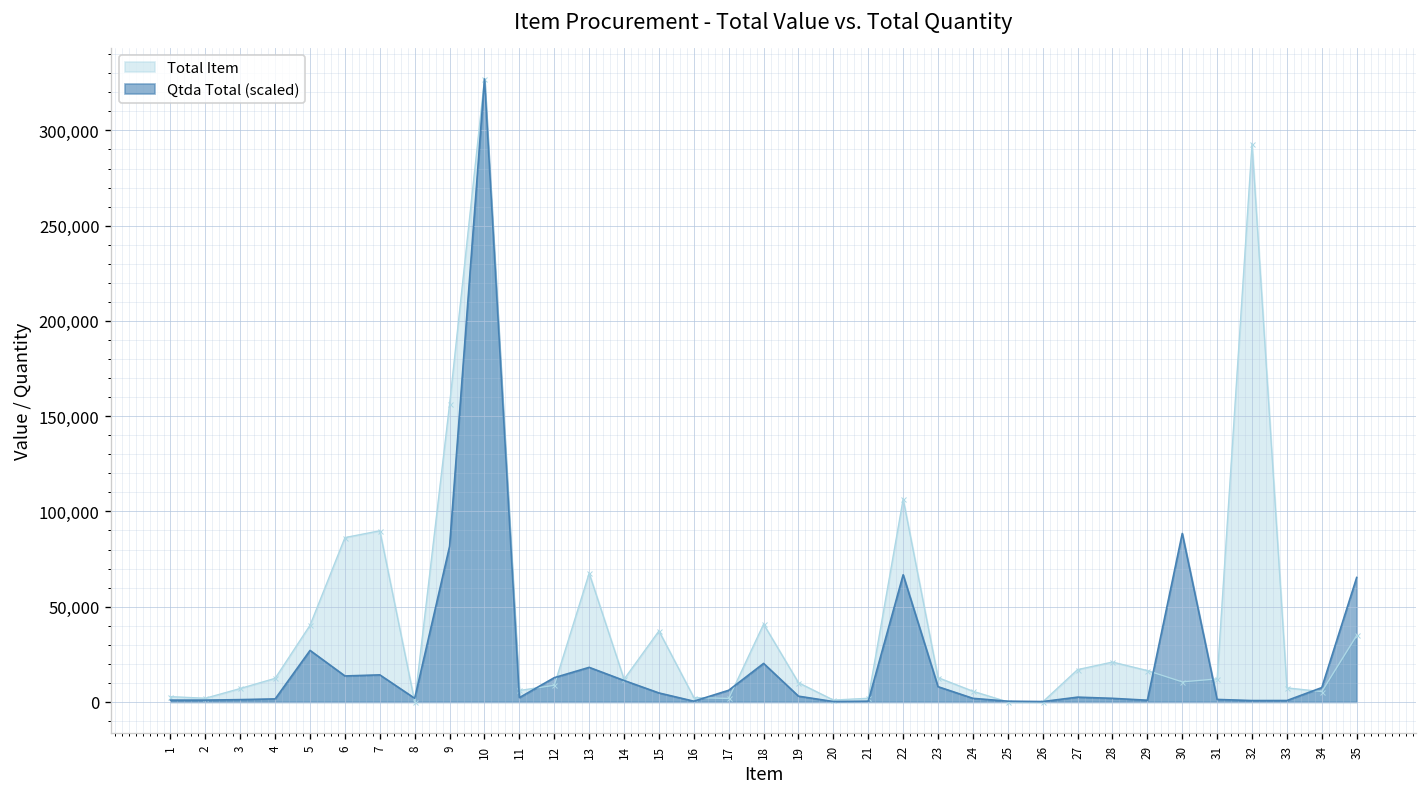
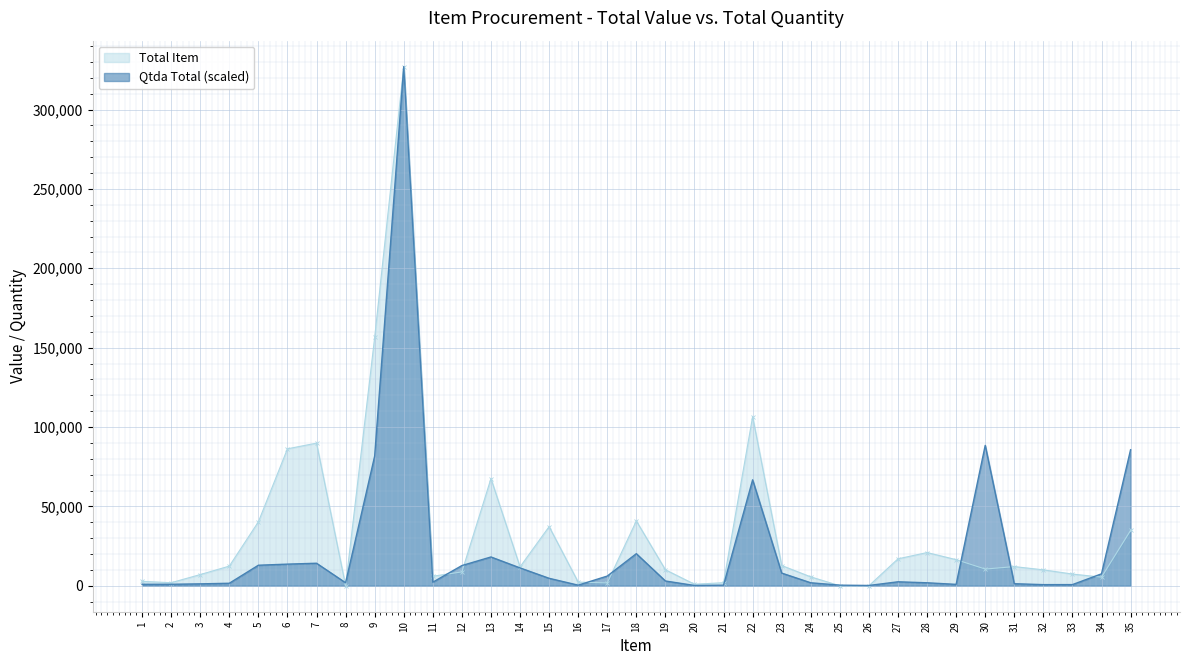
  {
    "Total Item": {
      "1": "3,000",
      "3": "7,000",
      "4": "12,000",
      "5": "40,000",
      "6": "86,000",
      "7": "90,000",
      "8": "0",
      "9": "156,000",
      "11": "6,000",
      "12": "9,000",
      "13": "68,000",
      "15": "37,000",
      "16": "2,000",
      "17": "2,000",
      "18": "41,000",
      "19": "10,000",
      "22": "107,000",
      "23": "13,000",
      "24": "6,000",
      "27": "17,000",
      "28": "21,000",
      "29": "16,000",
      "30": "11,000",
      "31": "12,000",
-     "32": "293,000",
+     "32": "10,000",
      "33": "7,000",
      "34": "5,000",
      "35": "35,000"
    },
    "Qtda Total (scaled)": {
      "1": "1,000",
      "3": "1,000",
      "4": "2,000",
-     "5": "27,000",
+     "5": "13,000",
      "6": "14,000",
      "7": "14,000",
      "8": "2,000",
      "9": "82,000",
      "11": "2,000",
      "12": "13,000",
      "13": "18,000",
      "15": "5,000",
      "16": "0",
      "17": "6,000",
      "18": "20,000",
      "19": "3,000",
      "22": "67,000",
      "23": "8,000",
      "24": "2,000",
      "27": "3,000",
      "28": "2,000",
      "29": "1,000",
      "30": "88,000",
      "31": "1,000",
      "32": "1,000",
      "33": "1,000",
      "34": "8,000",
-     "35": "65,000"
+     "35": "86,000"
    }
  }
